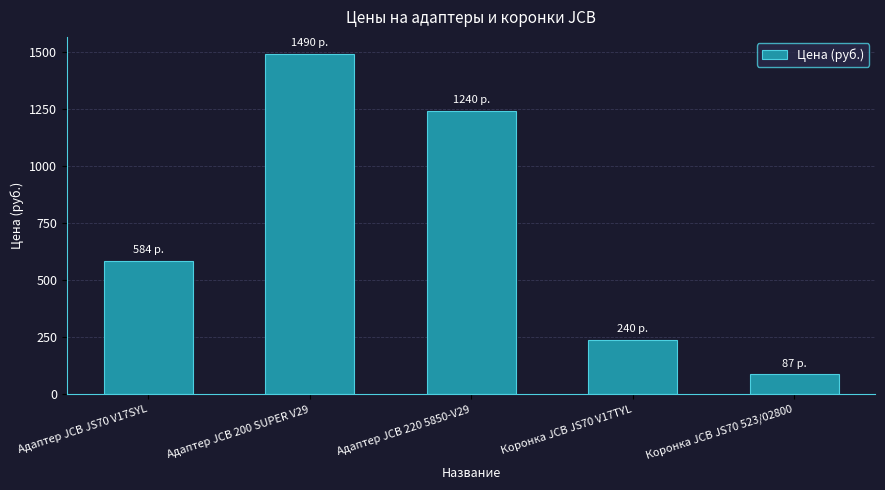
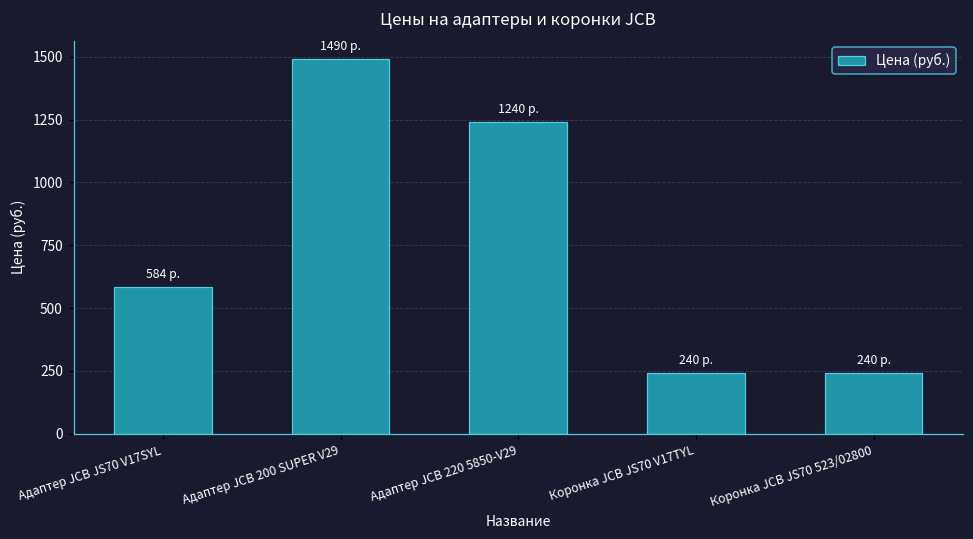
  {
    "Адаптер JCB JS70 V17SYL": 584,
    "Адаптер JCB 200 SUPER V29": 1490,
    "Адаптер JCB 220 5850-V29": 1240,
    "Коронка JCB JS70 V17TYL": 240,
-   "Коронка JCB JS70 523/02800": 87
+   "Коронка JCB JS70 523/02800": 240
  }
